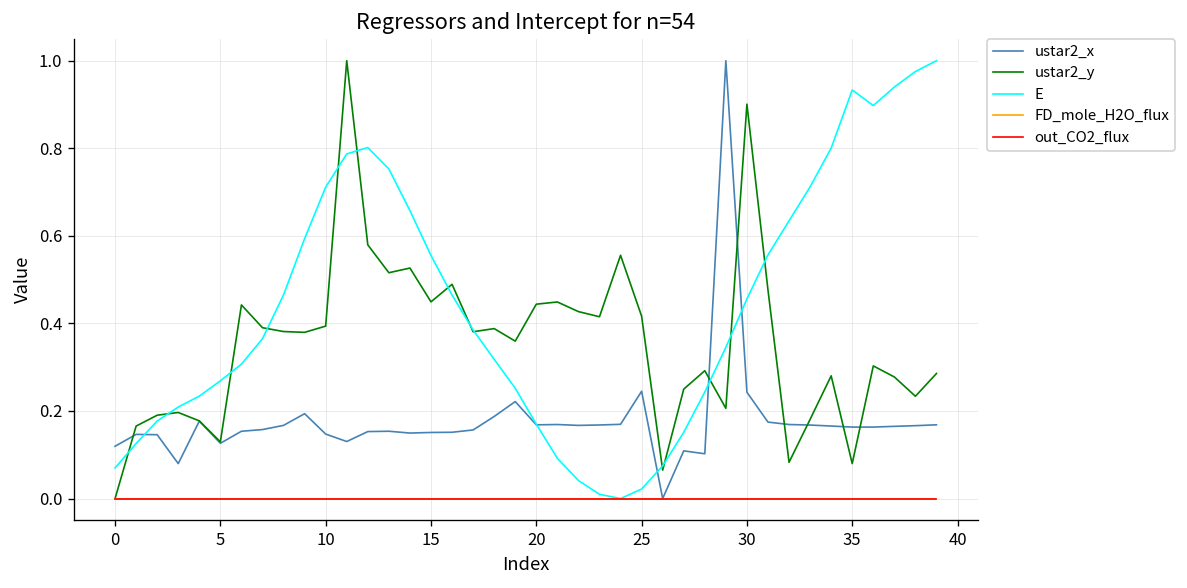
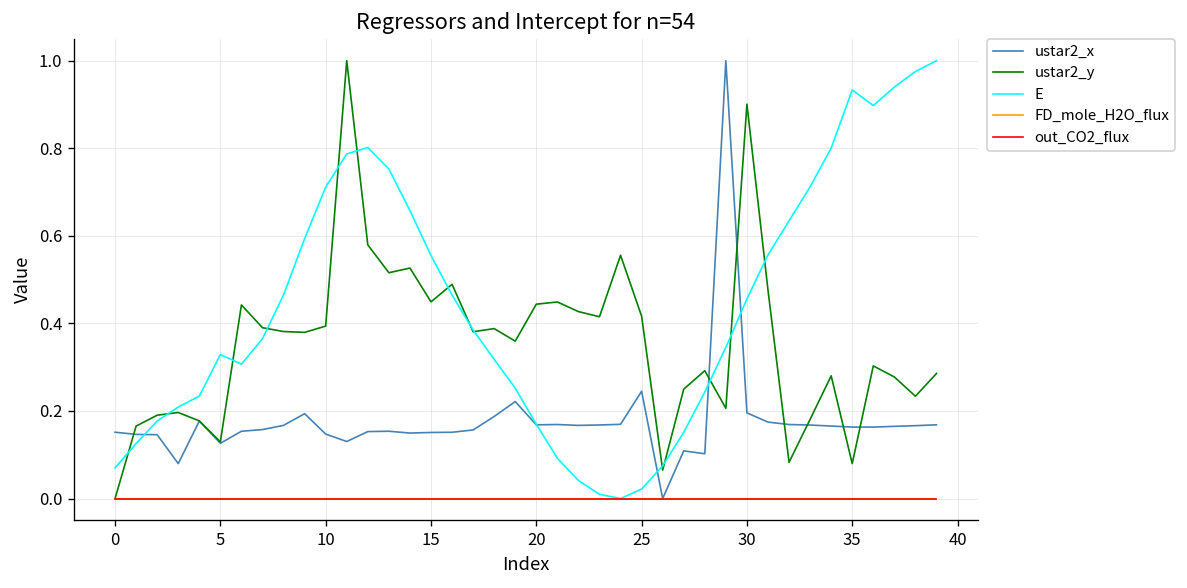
  {
    "ustar2_x": {
-     "0": 0.12,
+     "0": 0.15,
      "10": 0.15,
      "15": 0.15,
      "25": 0.25,
-     "30": 0.24,
+     "30": 0.20,
      "35": 0.16
    },
    "ustar2_y": {
      "10": 0.39,
      "15": 0.45,
      "20": 0.44,
      "25": 0.42,
      "30": 0.90,
      "35": 0.08
    },
    "E": {
      "0": 0.07,
-     "5": 0.27,
+     "5": 0.33,
      "10": 0.71,
      "15": 0.56,
      "25": 0.02,
      "30": 0.46,
      "35": 0.93
    },
    "out_CO2_flux": {
      "5": 0.00,
      "10": 0.00,
      "15": 0.00,
      "20": 0.00,
      "25": 0.00,
      "30": 0.00,
      "35": 0.00
    }
  }
